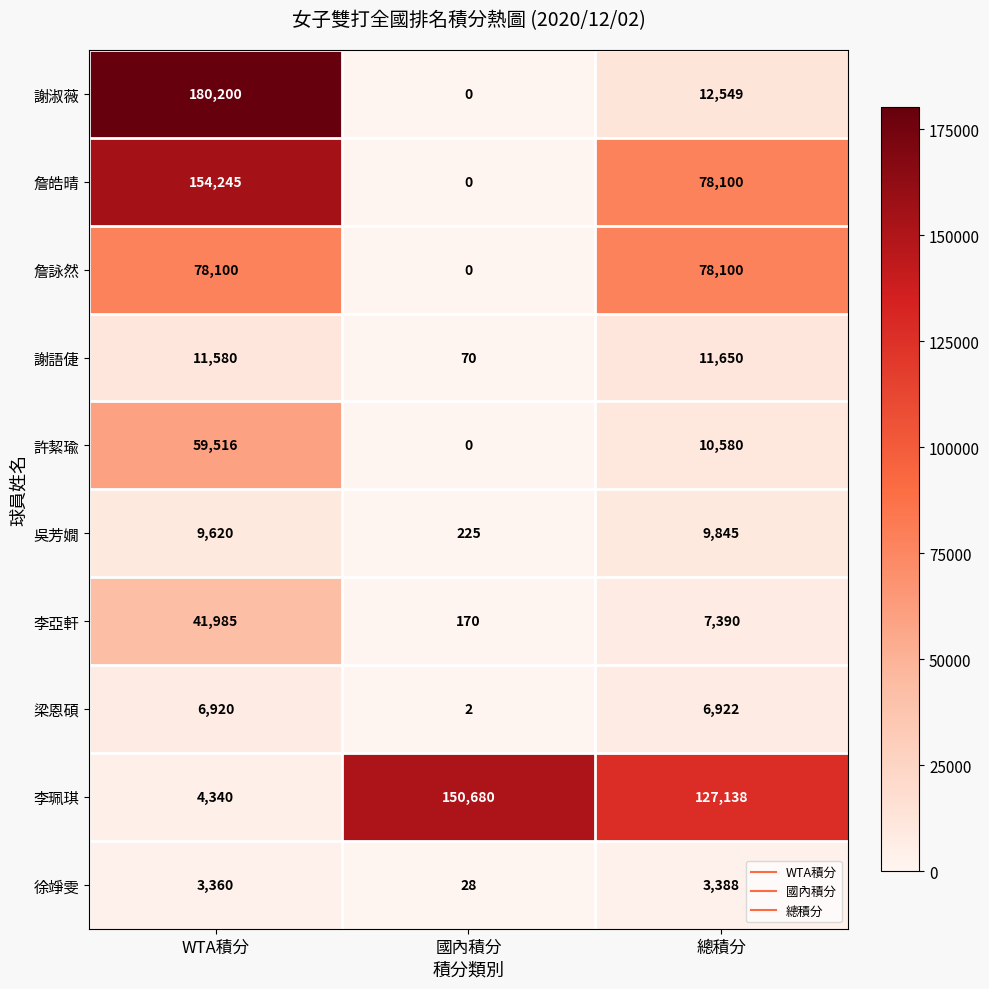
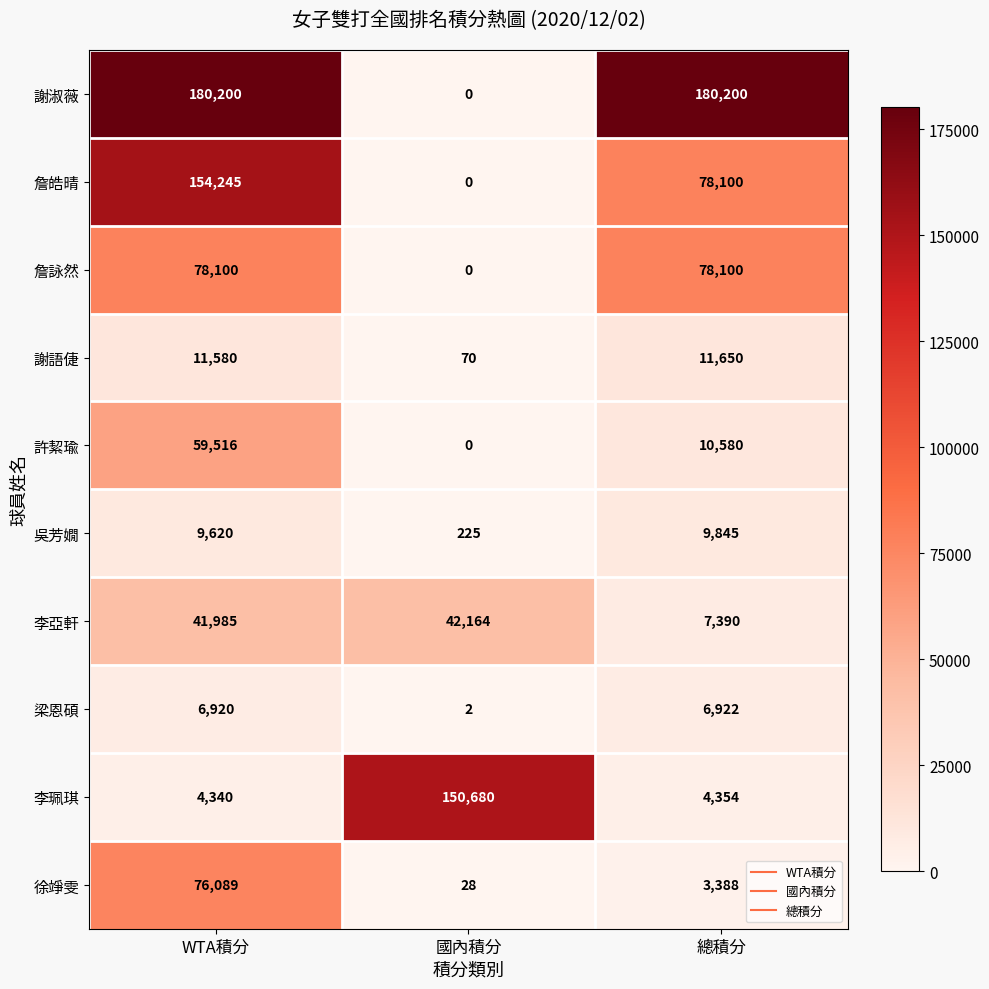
  {
    "謝淑薇": {
      "WTA積分": "180,200",
      "國內積分": "0",
-     "總積分": "12,549"
+     "總積分": "180,200"
    },
    "詹皓晴": {
      "WTA積分": "154,245",
      "國內積分": "0",
      "總積分": "78,100"
    },
    "詹詠然": {
      "WTA積分": "78,100",
      "國內積分": "0",
      "總積分": "78,100"
    },
    "謝語倢": {
      "WTA積分": "11,580",
      "國內積分": "70",
      "總積分": "11,650"
    },
    "許絜瑜": {
      "WTA積分": "59,516",
      "國內積分": "0",
      "總積分": "10,580"
    },
    "吳芳嫺": {
      "WTA積分": "9,620",
      "國內積分": "225",
      "總積分": "9,845"
    },
    "李亞軒": {
      "WTA積分": "41,985",
-     "國內積分": "170",
+     "國內積分": "42,164",
      "總積分": "7,390"
    },
    "梁恩碩": {
      "WTA積分": "6,920",
      "國內積分": "2",
      "總積分": "6,922"
    },
    "李珮琪": {
      "WTA積分": "4,340",
      "國內積分": "150,680",
-     "總積分": "127,138"
+     "總積分": "4,354"
    },
    "徐竫雯": {
-     "WTA積分": "3,360",
+     "WTA積分": "76,089",
      "國內積分": "28",
      "總積分": "3,388"
    }
  }
